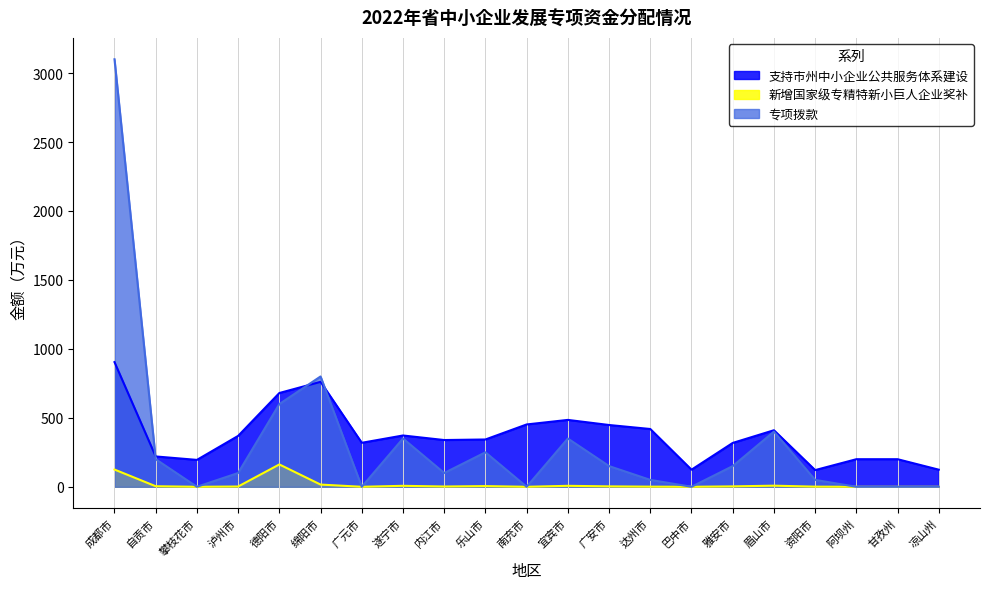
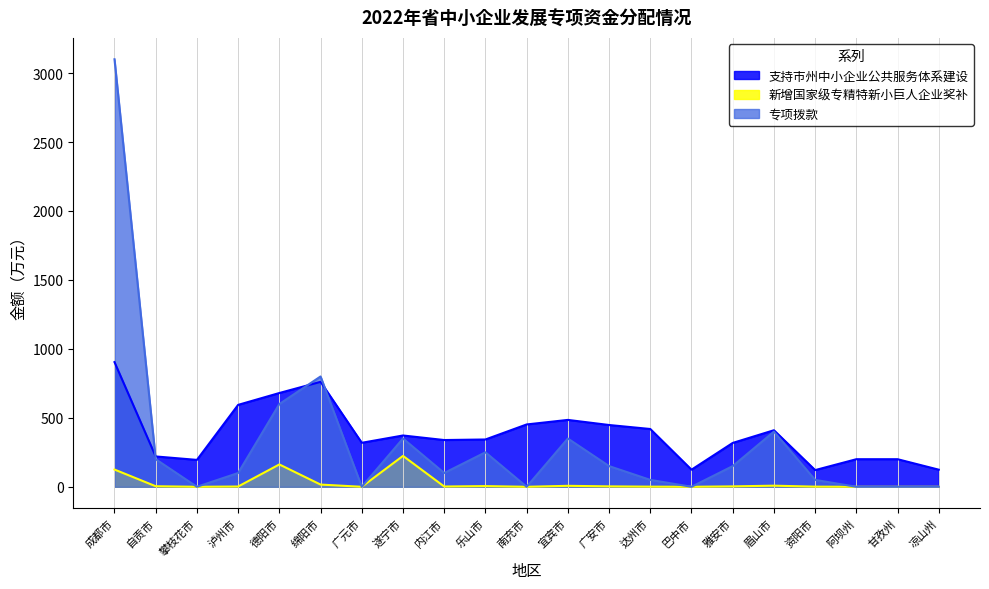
  {
    "支持市州中小企业公共服务体系建设": {
      "成都市": 900,
      "自贡市": 220,
      "攀枝花市": 200,
-     "泸州市": 370,
+     "泸州市": 590,
      "德阳市": 680,
      "绵阳市": 760,
      "广元市": 320,
      "遂宁市": 370,
      "内江市": 340,
      "乐山市": 340,
      "南充市": 450,
      "宜宾市": 490,
      "广安市": 450,
      "达州市": 420,
      "巴中市": 120,
      "雅安市": 320,
      "资阳市": 120,
      "阿坝州": 200,
      "甘孜州": 200,
      "凉山州": 120
    },
    "新增国家级专精特新小巨人企业奖补": {
      "成都市": 130,
      "自贡市": 0,
      "泸州市": 0,
      "德阳市": 160,
      "绵阳市": 20,
-     "遂宁市": 10,
+     "遂宁市": 220,
      "内江市": 0,
      "乐山市": 10,
      "宜宾市": 10,
      "广安市": 0,
      "达州市": 0,
      "雅安市": 0,
      "眉山市": 10,
      "资阳市": 0
    },
    "专项拨款": {
      "成都市": 3100,
      "自贡市": 200,
      "泸州市": 100,
      "德阳市": 600,
      "绵阳市": 800,
      "遂宁市": 350,
      "内江市": 100,
      "乐山市": 250,
      "宜宾市": 350,
      "广安市": 150,
      "达州市": 50,
      "雅安市": 150,
      "资阳市": 50
    }
  }
